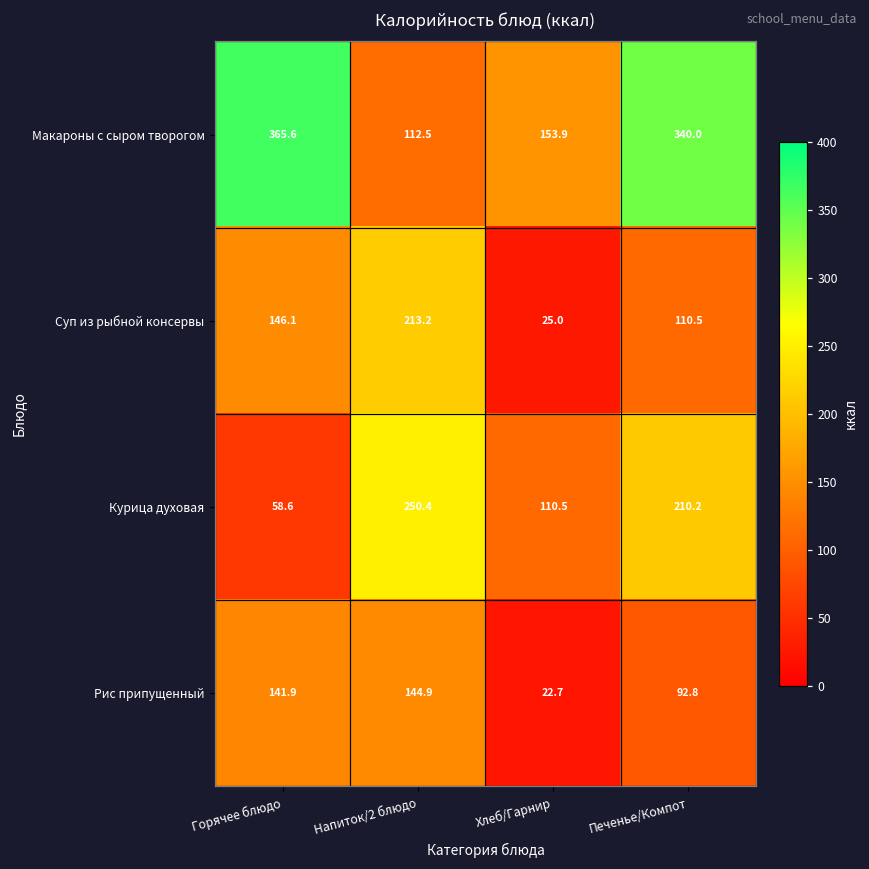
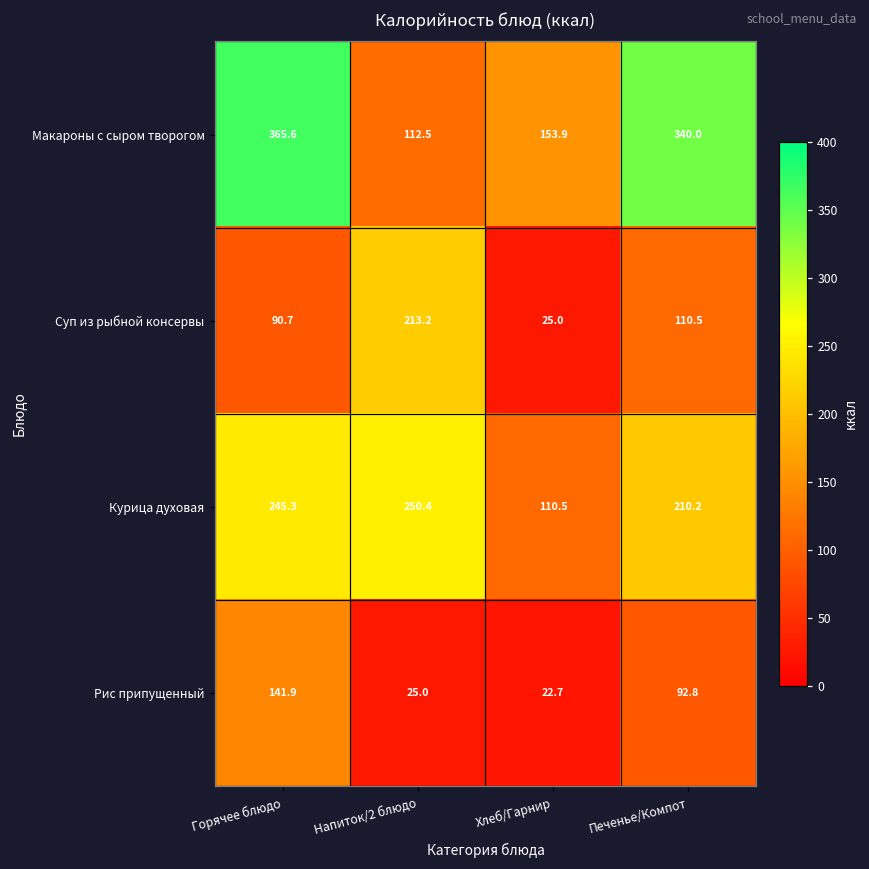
  {
    "Макароны с сыром творогом": {
      "Горячее блюдо": 365.6,
      "Напиток/2 блюдо": 112.5,
      "Хлеб/Гарнир": 153.9,
      "Печенье/Компот": 340.0
    },
    "Суп из рыбной консервы": {
-     "Горячее блюдо": 146.1,
+     "Горячее блюдо": 90.7,
      "Напиток/2 блюдо": 213.2,
      "Хлеб/Гарнир": 25.0,
      "Печенье/Компот": 110.5
    },
    "Курица духовая": {
-     "Горячее блюдо": 58.6,
+     "Горячее блюдо": 245.3,
      "Напиток/2 блюдо": 250.4,
      "Хлеб/Гарнир": 110.5,
      "Печенье/Компот": 210.2
    },
    "Рис припущенный": {
      "Горячее блюдо": 141.9,
-     "Напиток/2 блюдо": 144.9,
+     "Напиток/2 блюдо": 25.0,
      "Хлеб/Гарнир": 22.7,
      "Печенье/Компот": 92.8
    }
  }
